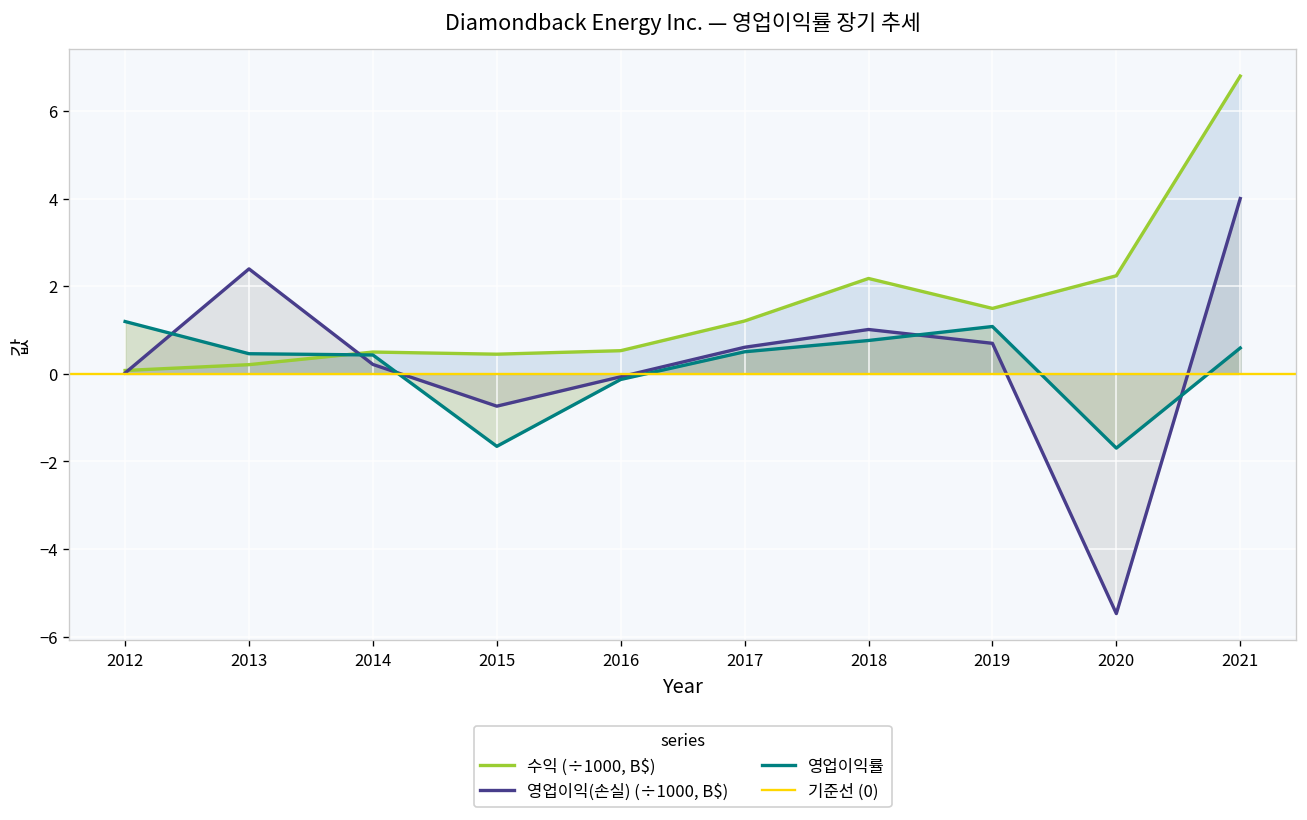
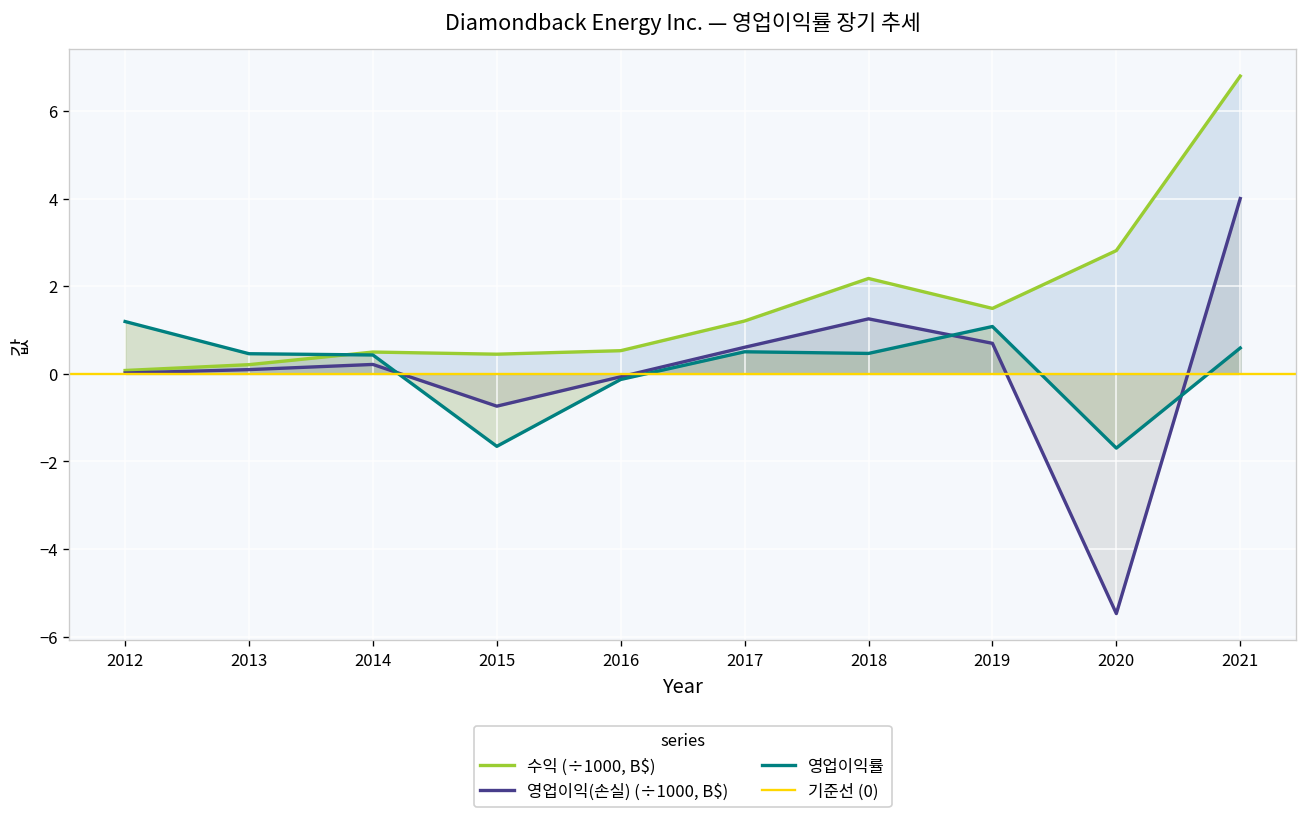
  {
    "수익 (÷1000, B$)": {
      "2013": 0.2,
      "2015": 0.4,
      "2016": 0.5,
      "2017": 1.2,
      "2018": 2.2,
      "2019": 1.5,
-     "2020": 2.2,
+     "2020": 2.8,
      "2021": 6.8
    },
    "영업이익(손실) (÷1000, B$)": {
-     "2013": 2.4,
+     "2013": 0.1,
      "2015": -0.7,
-     "2018": 1.0,
+     "2018": 1.3,
      "2020": -5.5
    },
    "영업이익률": {
      "2015": -1.7,
-     "2018": 0.8,
+     "2018": 0.5,
      "2020": -1.7
    }
  }
